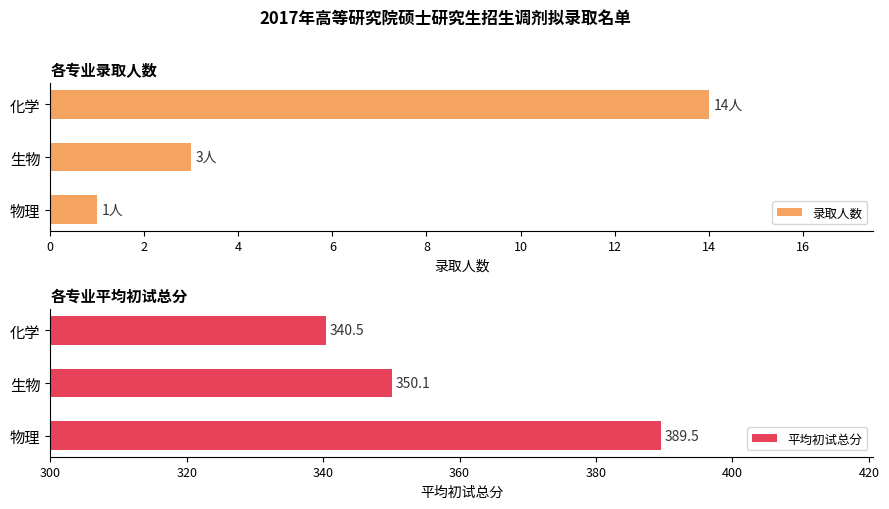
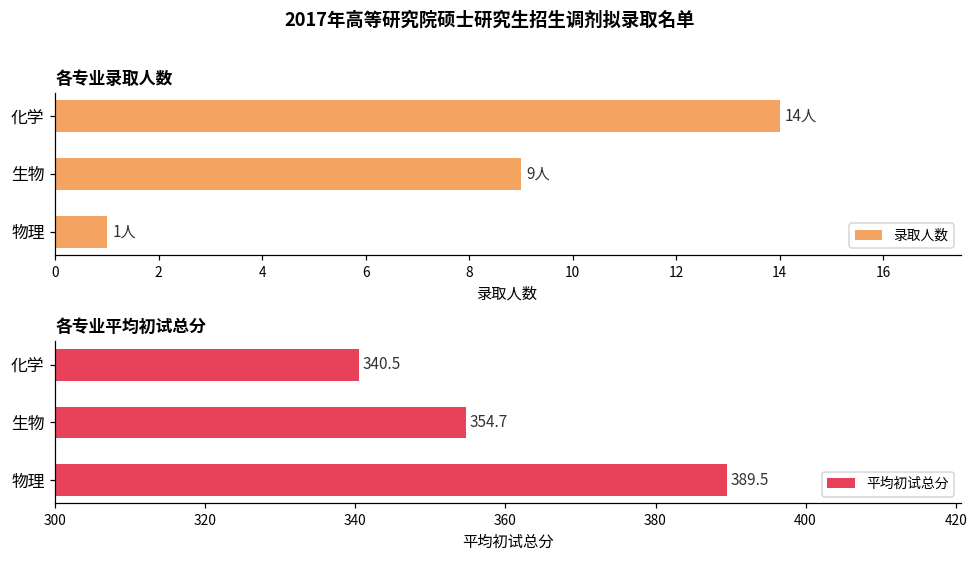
  {
    "各专业录取人数": {
      "化学": "14人",
-     "生物": "3人",
+     "生物": "9人",
      "物理": "1人"
    },
    "各专业平均初试总分": {
      "化学": "340.5",
-     "生物": "350.1",
+     "生物": "354.7",
      "物理": "389.5"
    }
  }
